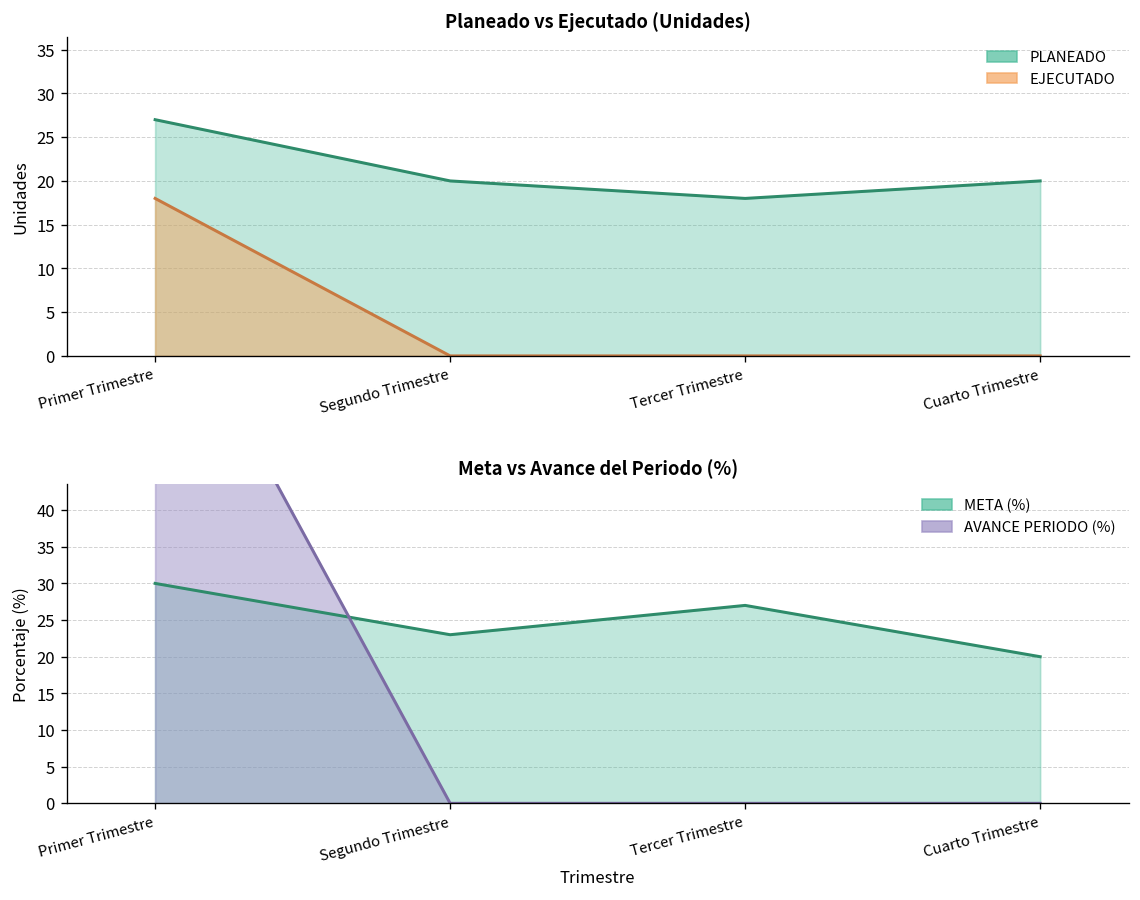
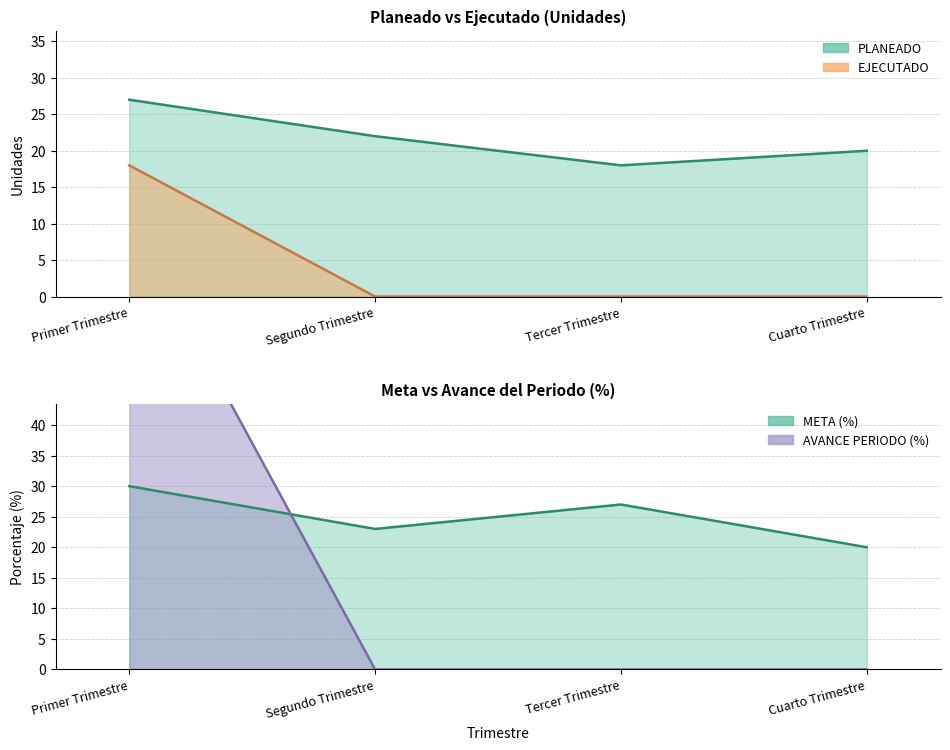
  {
    "Planeado vs Ejecutado (Unidades)": {
      "PLANEADO": {
        "Primer Trimestre": 27,
-       "Segundo Trimestre": 20,
+       "Segundo Trimestre": 22,
        "Tercer Trimestre": 18,
        "Cuarto Trimestre": 20
      },
      "EJECUTADO": {
        "Primer Trimestre": 18,
        "Segundo Trimestre": 0,
        "Tercer Trimestre": 0,
        "Cuarto Trimestre": 0
      }
    }
  }
